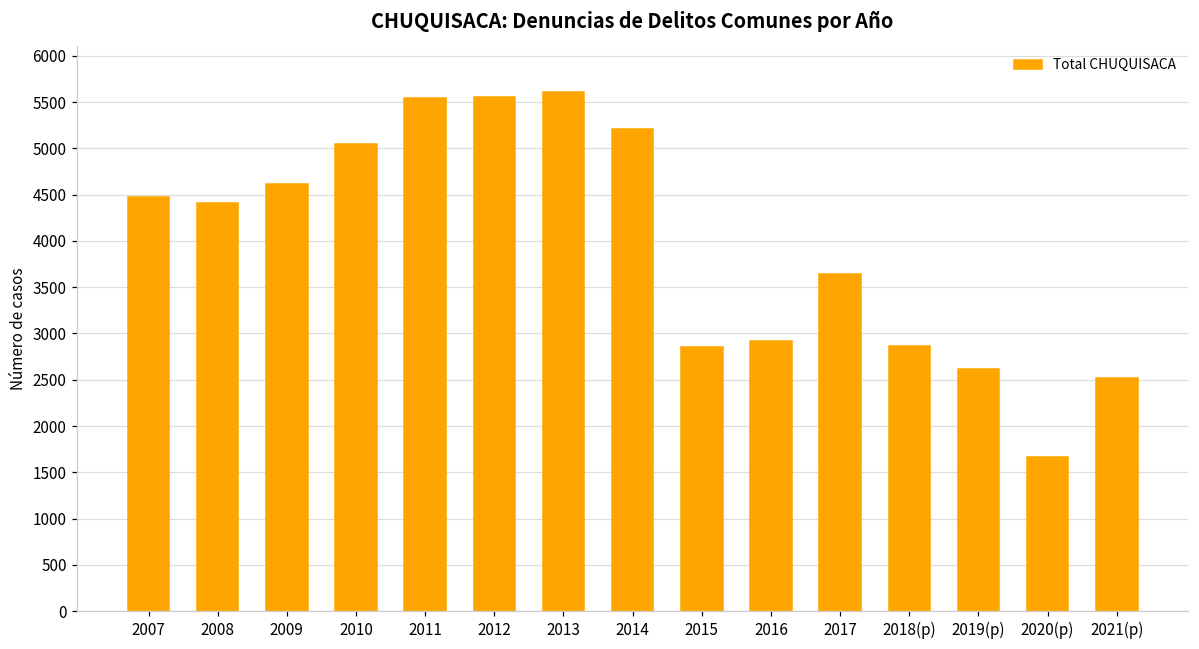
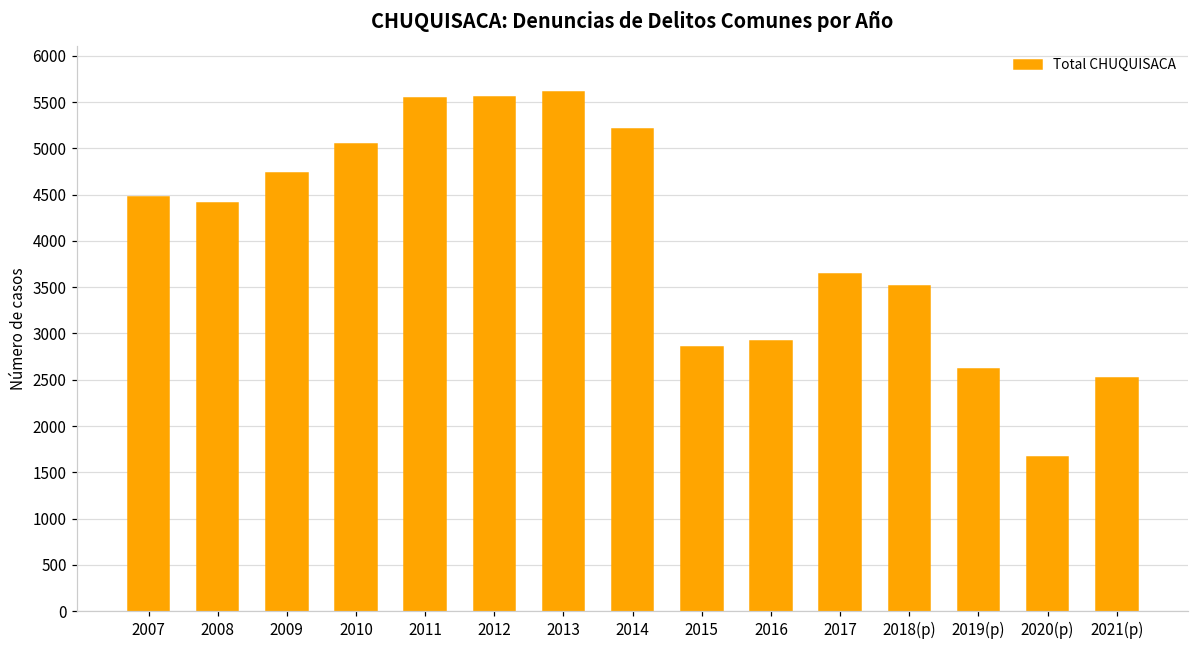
  {
    "2007": 4500,
    "2008": 4400,
-   "2009": 4600,
+   "2009": 4700,
    "2010": 5000,
    "2011": 5500,
    "2012": 5600,
    "2013": 5600,
    "2014": 5200,
    "2015": 2900,
    "2016": 2900,
    "2017": 3600,
-   "2018(p)": 2900,
+   "2018(p)": 3500,
    "2019(p)": 2600,
    "2020(p)": 1700,
    "2021(p)": 2500
  }
